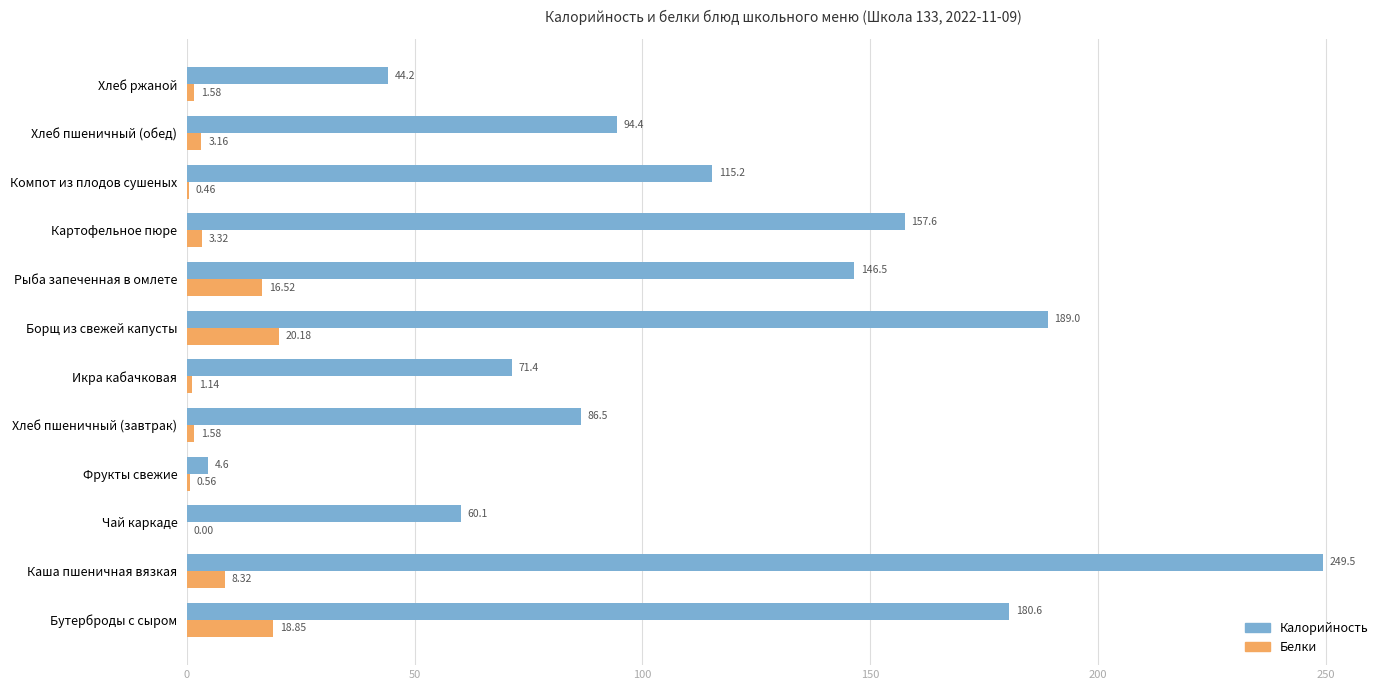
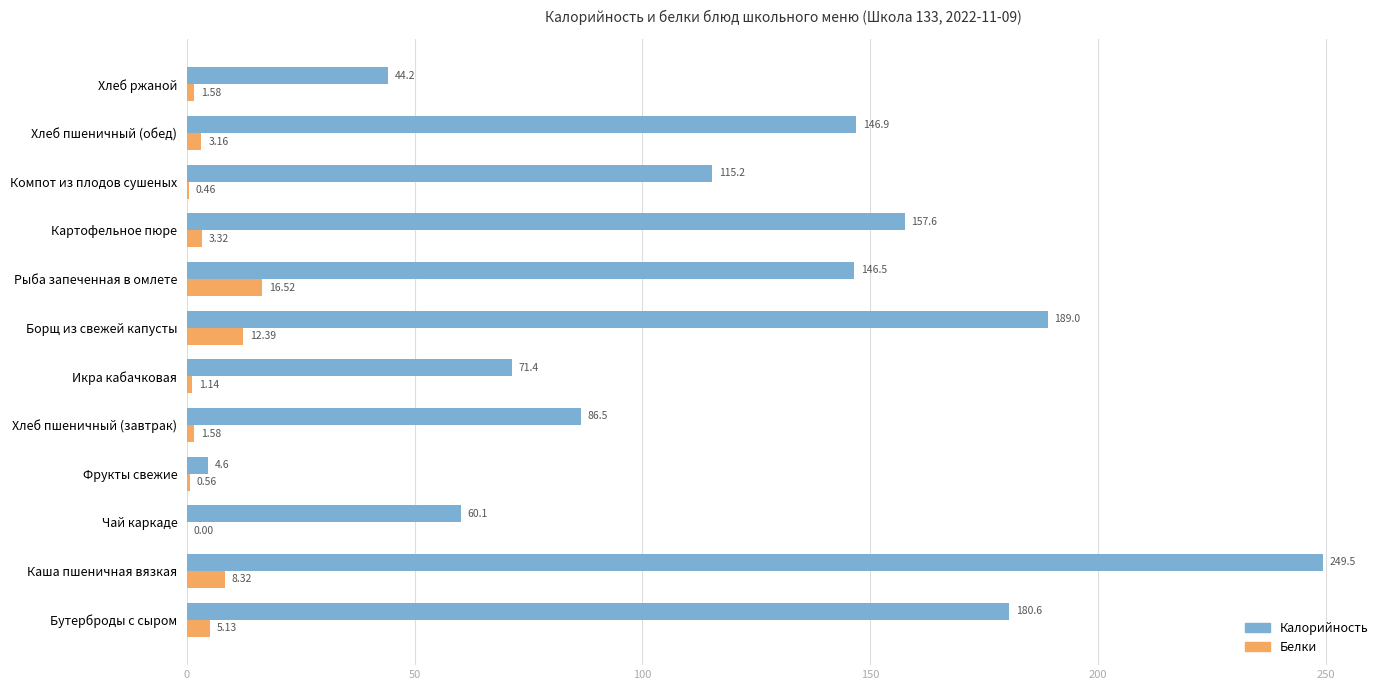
  {
    "Калорийность": {
      "Хлеб ржаной": 44.2,
-     "Хлеб пшеничный (обед)": 94.4,
+     "Хлеб пшеничный (обед)": 146.9,
      "Компот из плодов сушеных": 115.2,
      "Картофельное пюре": 157.6,
      "Рыба запеченная в омлете": 146.5,
      "Борщ из свежей капусты": 189.0,
      "Икра кабачковая": 71.4,
      "Хлеб пшеничный (завтрак)": 86.5,
      "Фрукты свежие": 4.6,
      "Чай каркаде": 60.1,
      "Каша пшеничная вязкая": 249.5,
      "Бутерброды с сыром": 180.6
    },
    "Белки": {
      "Хлеб ржаной": 1.58,
      "Хлеб пшеничный (обед)": 3.16,
      "Компот из плодов сушеных": 0.46,
      "Картофельное пюре": 3.32,
      "Рыба запеченная в омлете": 16.52,
-     "Борщ из свежей капусты": 20.18,
+     "Борщ из свежей капусты": 12.39,
      "Икра кабачковая": 1.14,
      "Хлеб пшеничный (завтрак)": 1.58,
      "Фрукты свежие": 0.56,
      "Чай каркаде": 0.00,
      "Каша пшеничная вязкая": 8.32,
-     "Бутерброды с сыром": 18.85
+     "Бутерброды с сыром": 5.13
    }
  }
